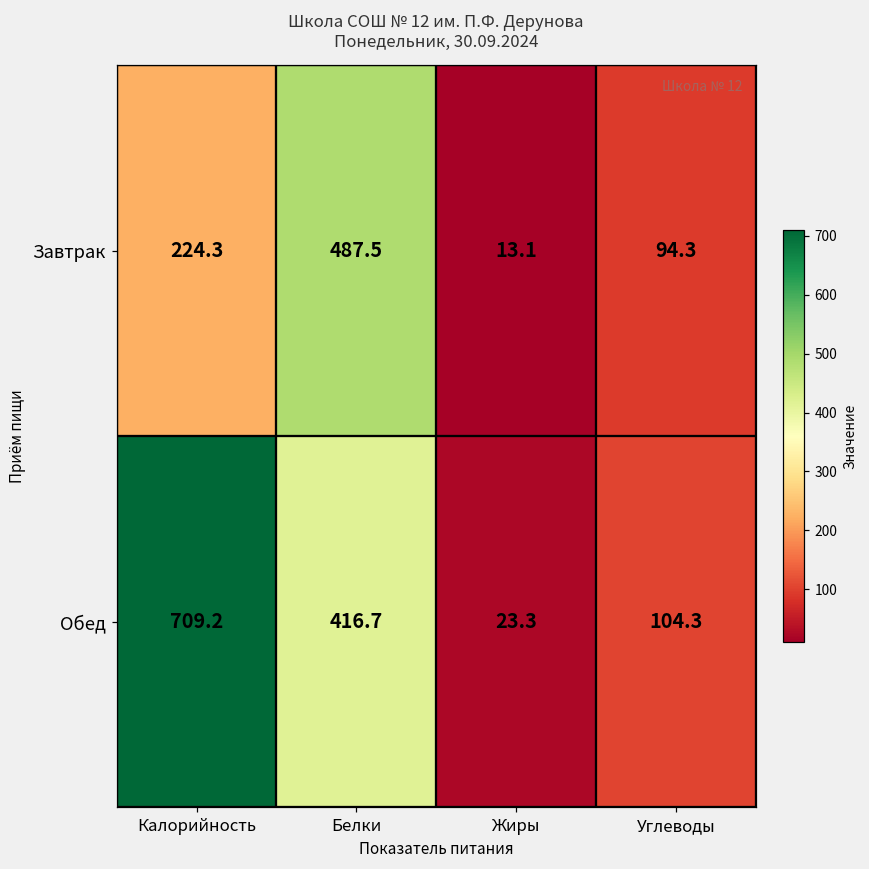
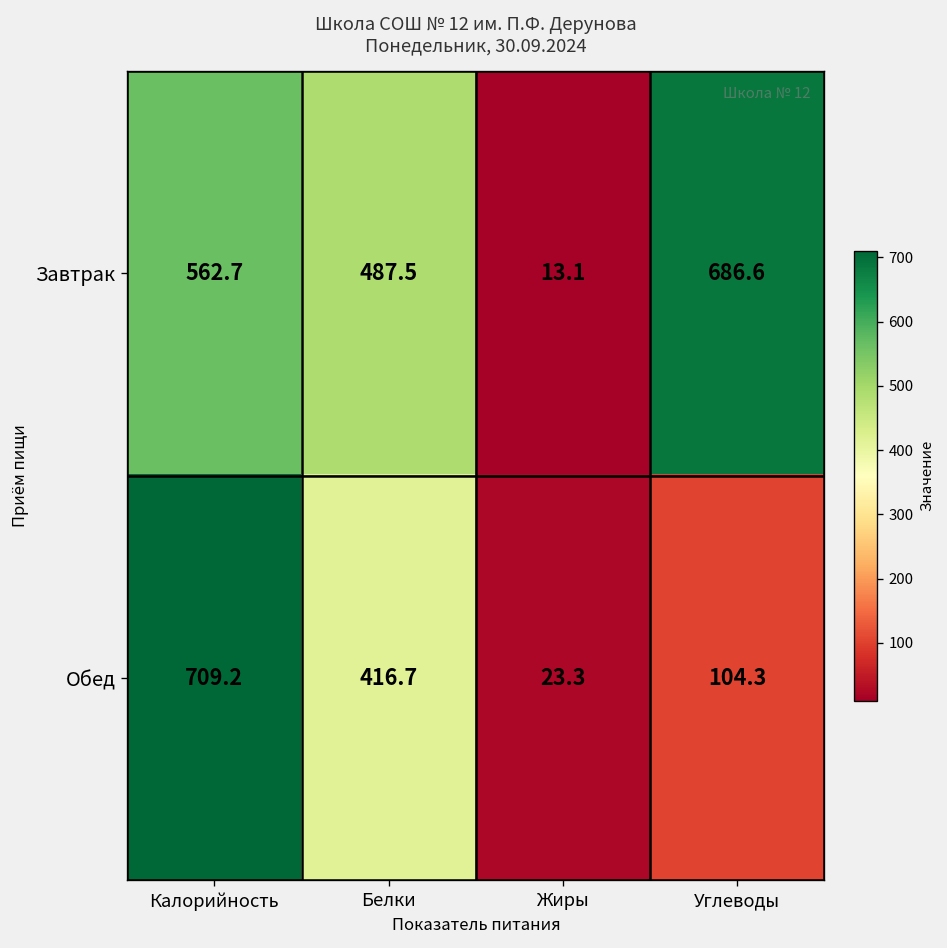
  {
    "Завтрак": {
-     "Калорийность": 224.3,
+     "Калорийность": 562.7,
      "Белки": 487.5,
      "Жиры": 13.1,
-     "Углеводы": 94.3
+     "Углеводы": 686.6
    },
    "Обед": {
      "Калорийность": 709.2,
      "Белки": 416.7,
      "Жиры": 23.3,
      "Углеводы": 104.3
    }
  }
